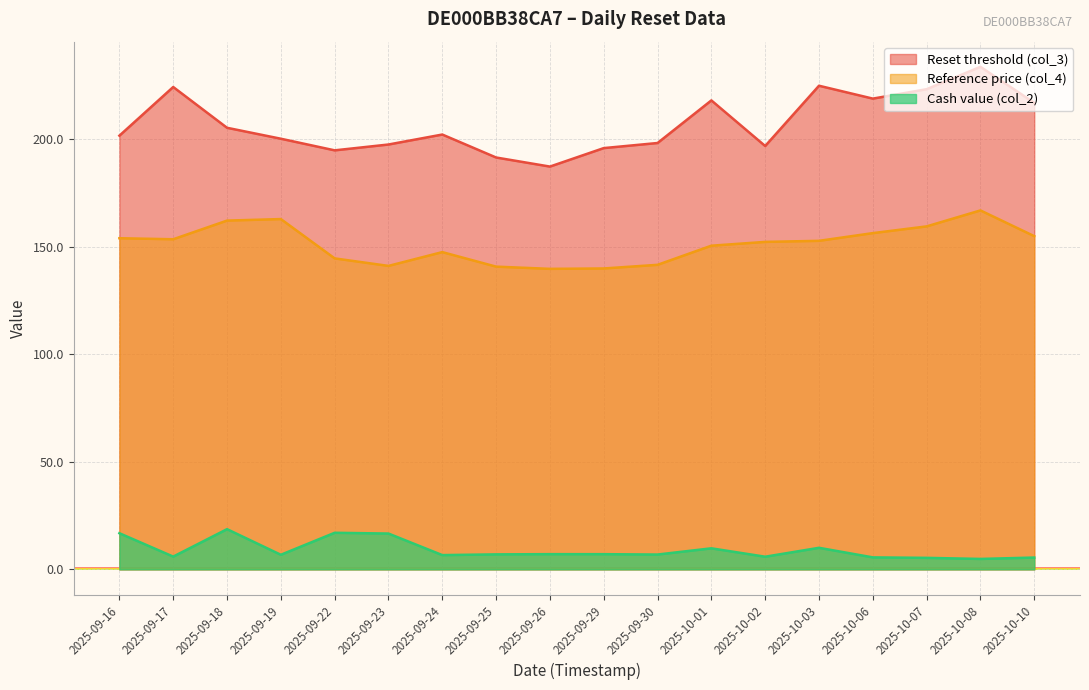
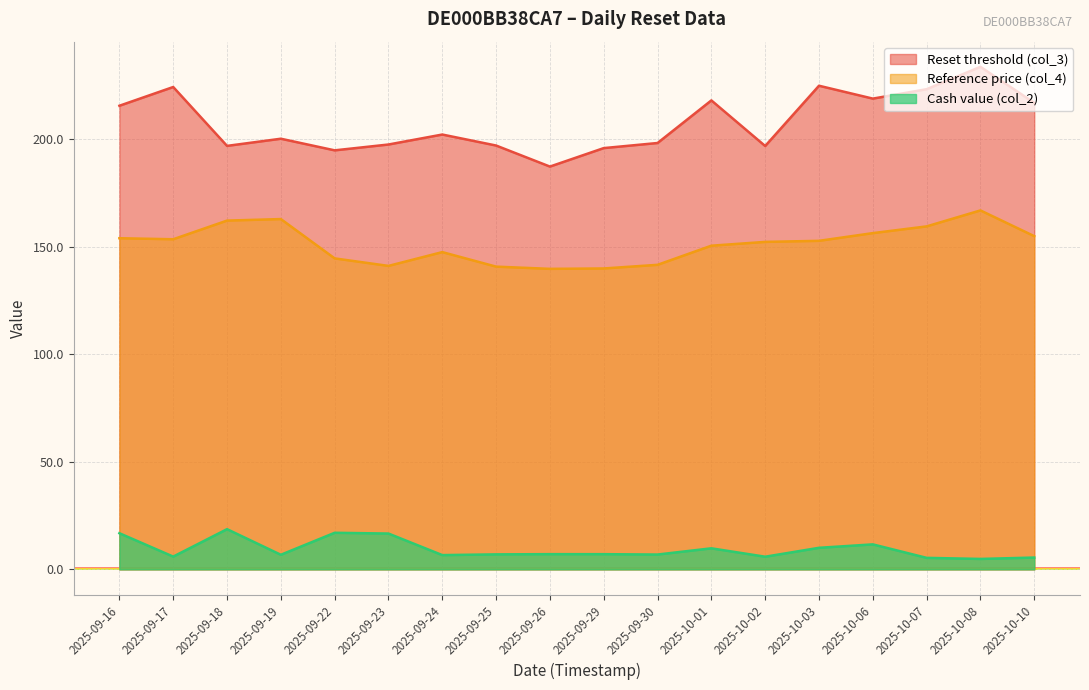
  {
    "Reset threshold (col_3)": {
-     "2025-09-16": 201,
+     "2025-09-16": 215,
      "2025-09-17": 224,
-     "2025-09-18": 205,
+     "2025-09-18": 197,
      "2025-09-19": 200,
      "2025-09-22": 195,
      "2025-09-23": 197,
      "2025-09-24": 202,
-     "2025-09-25": 191,
+     "2025-09-25": 197,
      "2025-09-26": 187,
      "2025-09-29": 196,
      "2025-09-30": 198,
      "2025-10-01": 218,
      "2025-10-02": 197,
      "2025-10-03": 225,
      "2025-10-06": 219
    },
    "Reference price (col_4)": {
      "2025-09-16": 154,
      "2025-09-17": 153,
      "2025-09-18": 162,
      "2025-09-19": 163,
      "2025-09-22": 144,
      "2025-09-23": 141,
      "2025-09-24": 147,
      "2025-09-25": 141,
      "2025-09-26": 140,
      "2025-09-29": 140,
      "2025-09-30": 141,
      "2025-10-01": 150,
      "2025-10-02": 152,
      "2025-10-03": 153,
      "2025-10-06": 156,
      "2025-10-07": 159,
      "2025-10-08": 167,
      "2025-10-10": 155
    },
    "Cash value (col_2)": {
      "2025-09-16": 17,
      "2025-09-17": 6,
      "2025-09-18": 19,
      "2025-09-19": 7,
      "2025-09-22": 17,
      "2025-09-23": 17,
      "2025-09-24": 7,
      "2025-09-25": 7,
      "2025-09-26": 7,
      "2025-09-29": 7,
      "2025-09-30": 7,
      "2025-10-01": 10,
      "2025-10-02": 6,
      "2025-10-03": 10,
-     "2025-10-06": 6,
+     "2025-10-06": 12,
      "2025-10-07": 5,
      "2025-10-08": 5,
      "2025-10-10": 6
    }
  }
